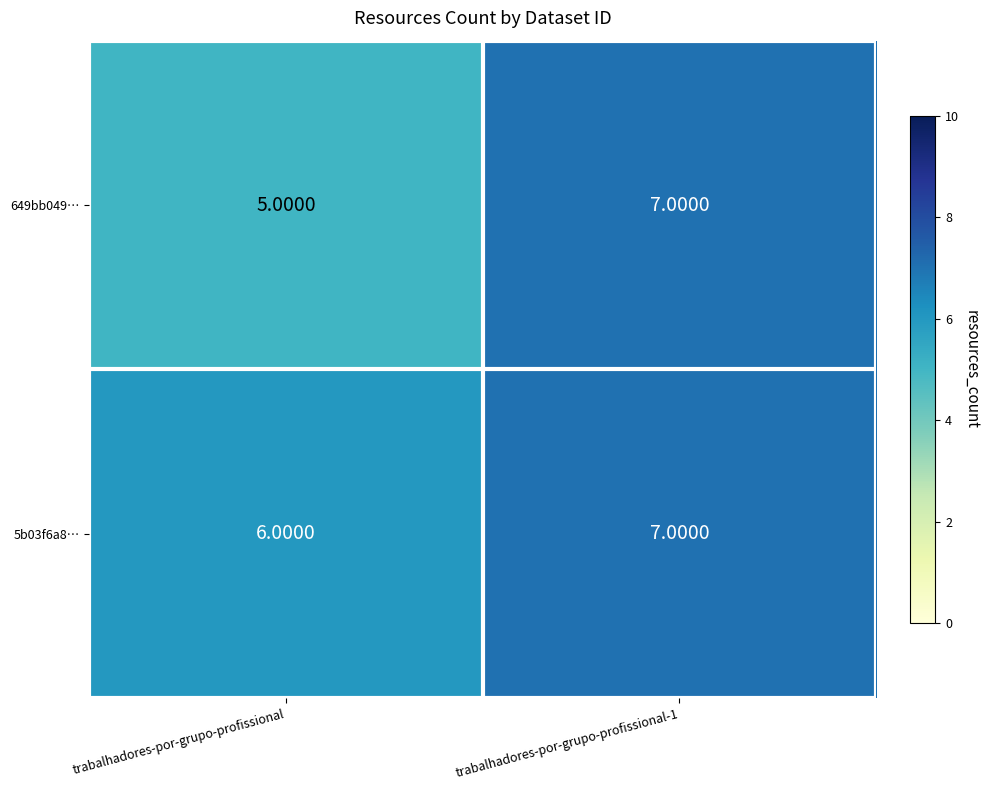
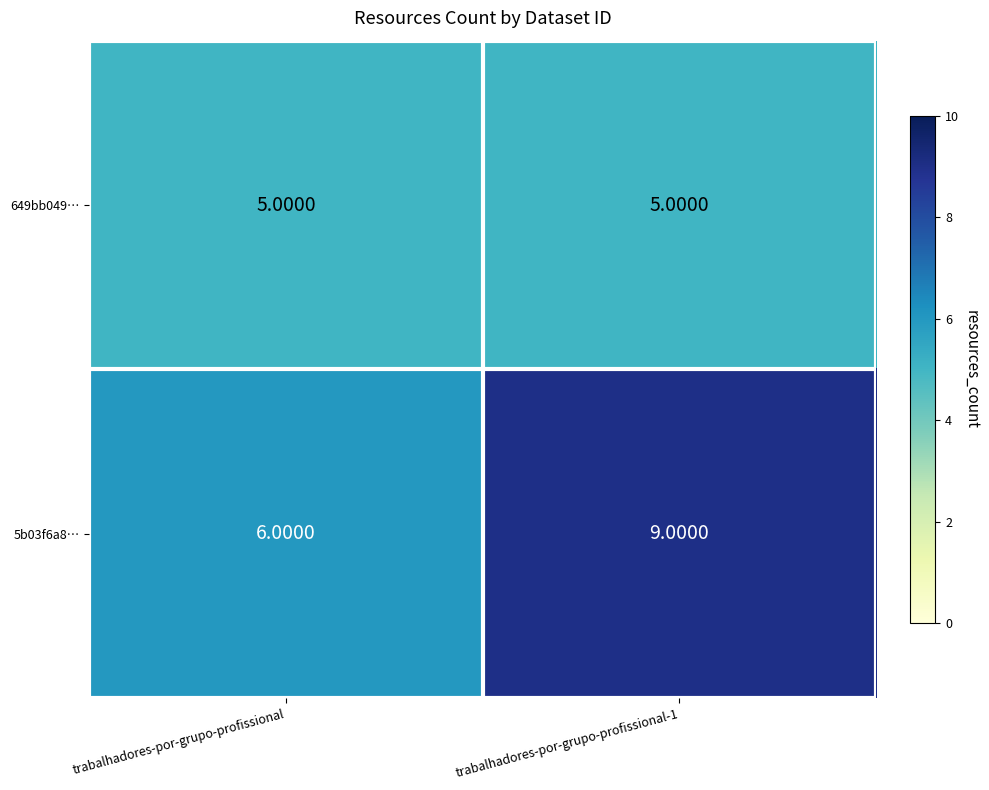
  {
    "649bb049…": {
      "trabalhadores-por-grupo-profissional": 5.0000,
-     "trabalhadores-por-grupo-profissional-1": 7.0000
+     "trabalhadores-por-grupo-profissional-1": 5.0000
    },
    "5b03f6a8…": {
      "trabalhadores-por-grupo-profissional": 6.0000,
-     "trabalhadores-por-grupo-profissional-1": 7.0000
+     "trabalhadores-por-grupo-profissional-1": 9.0000
    }
  }
